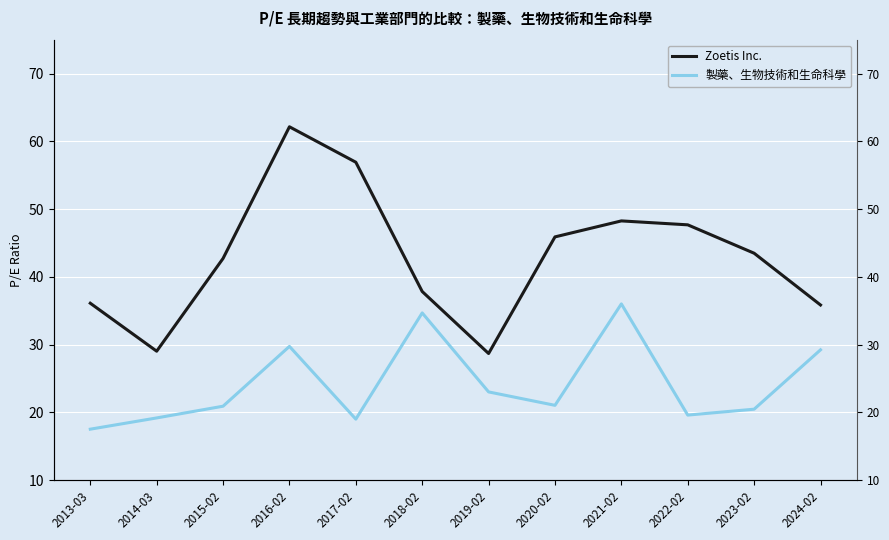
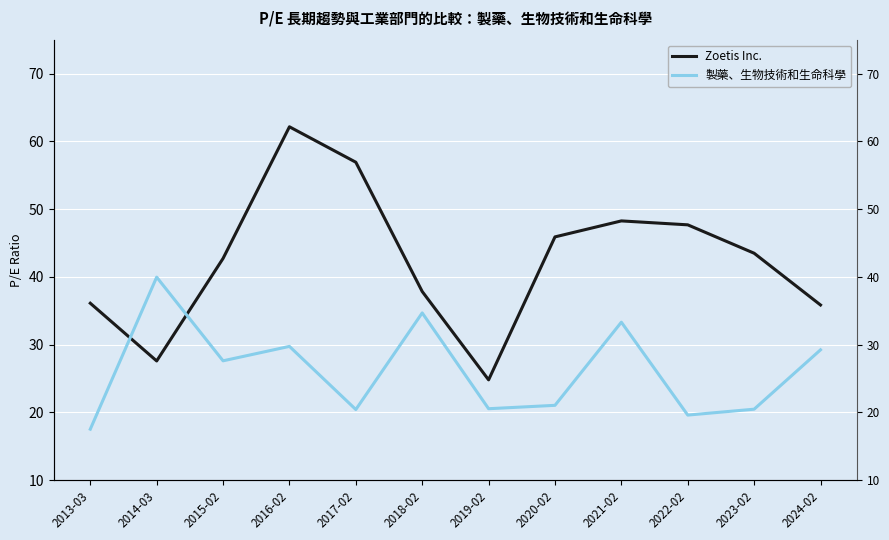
  {
    "Zoetis Inc.": {
      "2013-03": 36,
-     "2014-03": 29,
+     "2014-03": 28,
      "2015-02": 43,
      "2016-02": 62,
      "2017-02": 57,
      "2018-02": 38,
-     "2019-02": 29,
+     "2019-02": 25,
      "2020-02": 46,
      "2021-02": 48,
      "2022-02": 48,
      "2023-02": 43,
      "2024-02": 36
    },
    "製藥、生物技術和生命科學": {
      "2013-03": 18,
-     "2014-03": 19,
-     "2015-02": 21,
+     "2014-03": 40,
+     "2015-02": 28,
      "2016-02": 30,
-     "2017-02": 19,
+     "2017-02": 20,
      "2018-02": 35,
-     "2019-02": 23,
+     "2019-02": 21,
      "2020-02": 21,
-     "2021-02": 36,
+     "2021-02": 33,
      "2022-02": 20,
      "2023-02": 20,
      "2024-02": 29
    }
  }
